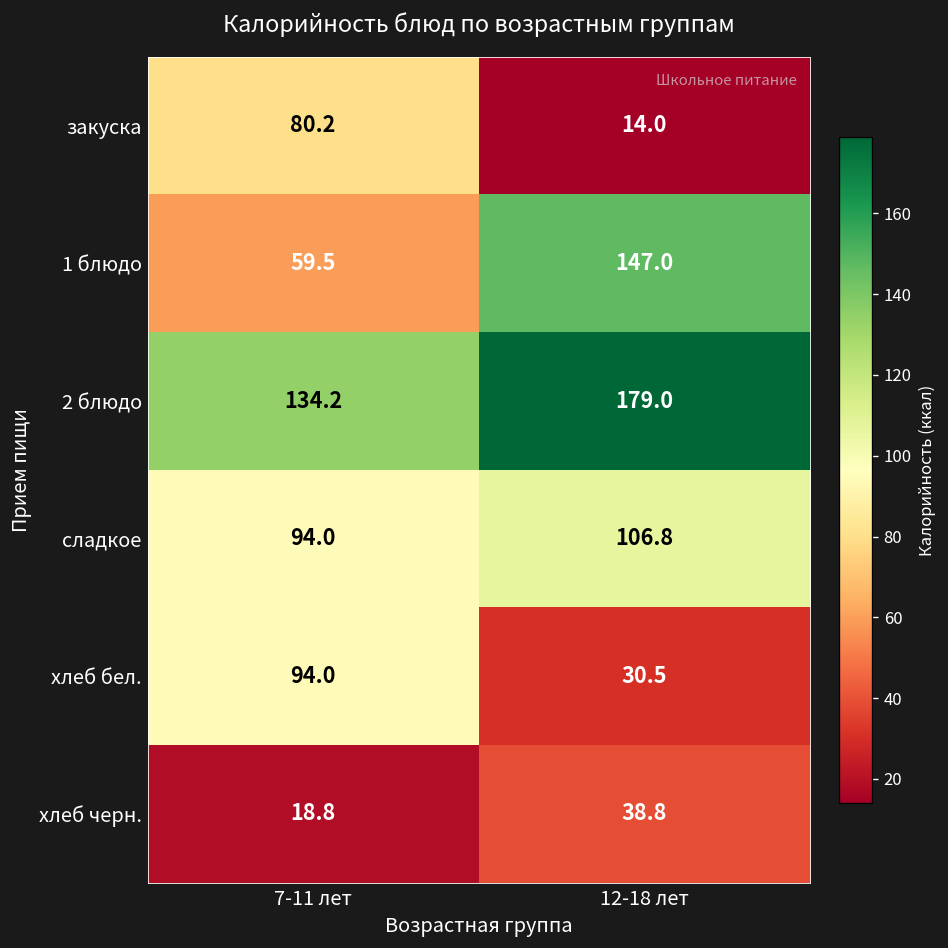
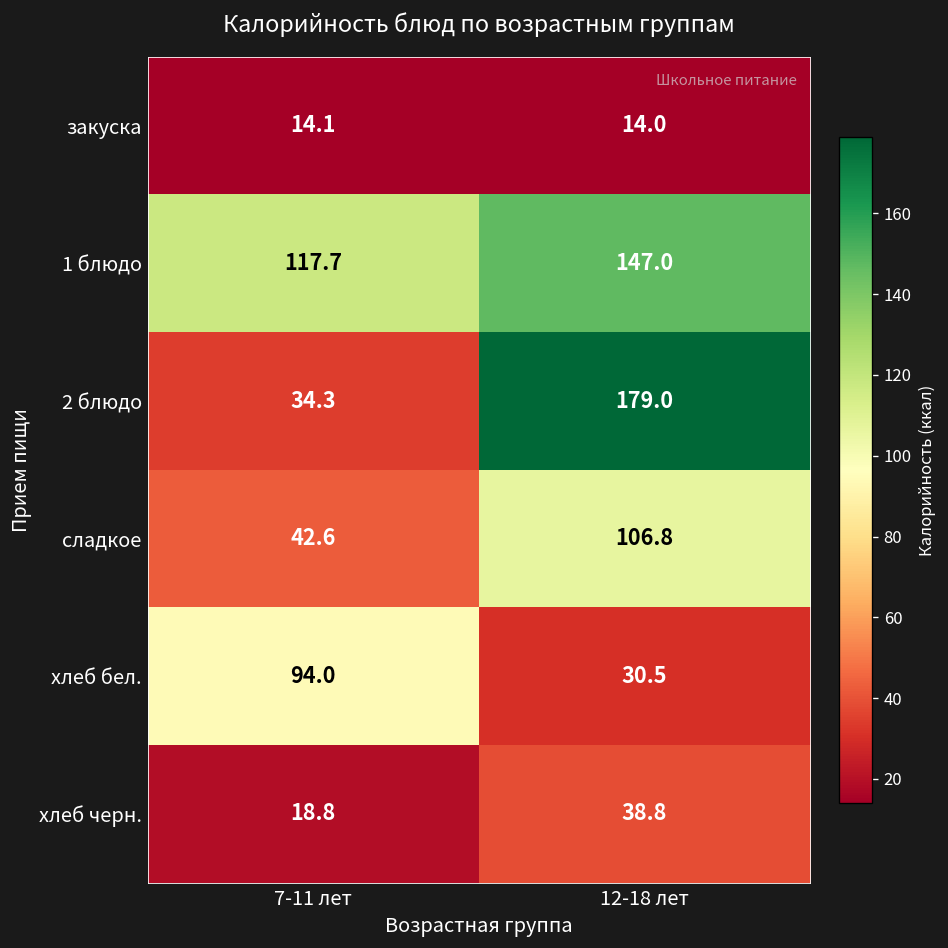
  {
    "закуска": {
-     "7-11 лет": 80.2
+     "7-11 лет": 14.1
    },
    "1 блюдо": {
-     "7-11 лет": 59.5,
+     "7-11 лет": 117.7,
      "12-18 лет": 147.0
    },
    "2 блюдо": {
-     "7-11 лет": 134.2,
+     "7-11 лет": 34.3,
      "12-18 лет": 179.0
    },
    "сладкое": {
-     "7-11 лет": 94.0,
+     "7-11 лет": 42.6,
      "12-18 лет": 106.8
    },
    "хлеб бел.": {
      "7-11 лет": 94.0,
      "12-18 лет": 30.5
    },
    "хлеб черн.": {
      "7-11 лет": 18.8,
      "12-18 лет": 38.8
    }
  }
